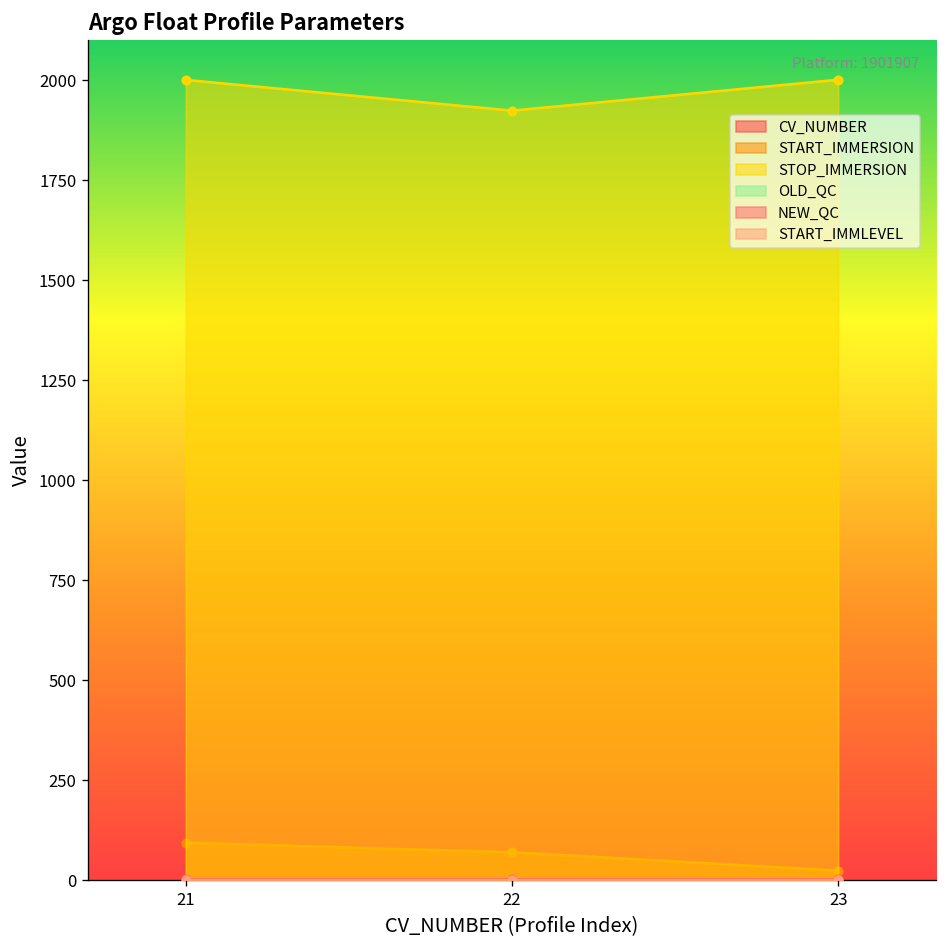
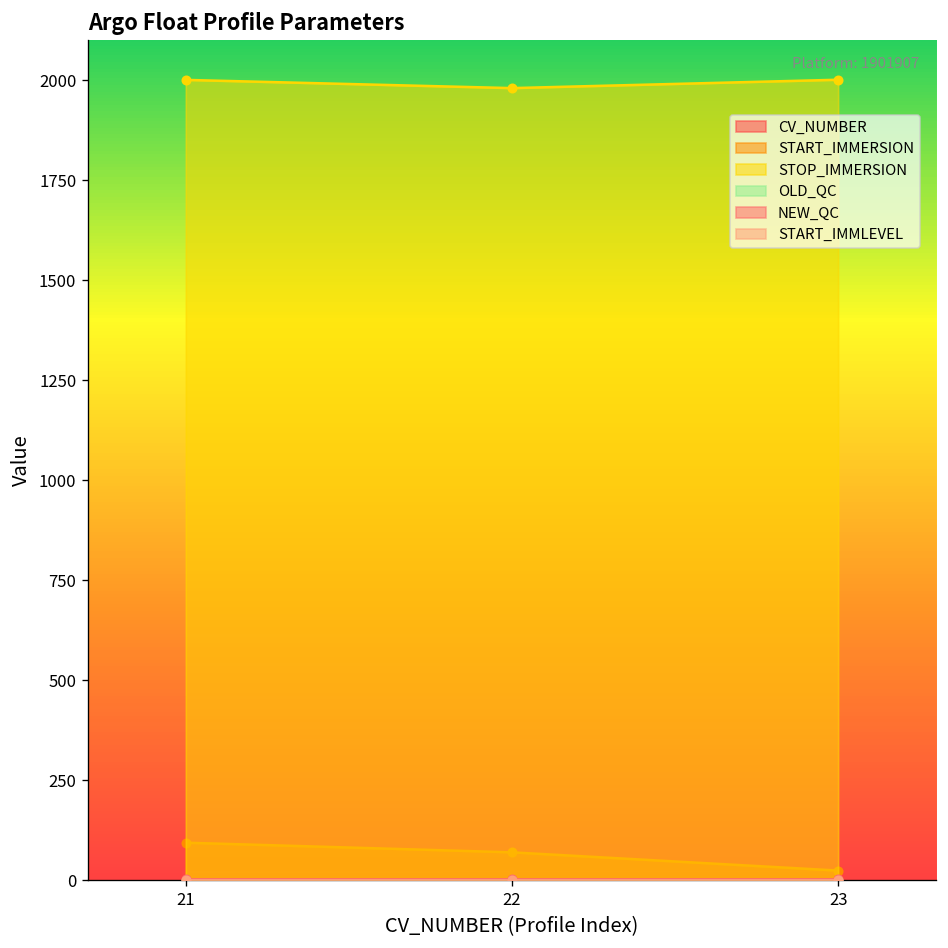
  {
    "START_IMMERSION": {
      "21": 90,
      "22": 70
    },
    "STOP_IMMERSION": {
      "21": 2000,
-     "22": 1920
+     "22": 1980
    }
  }
